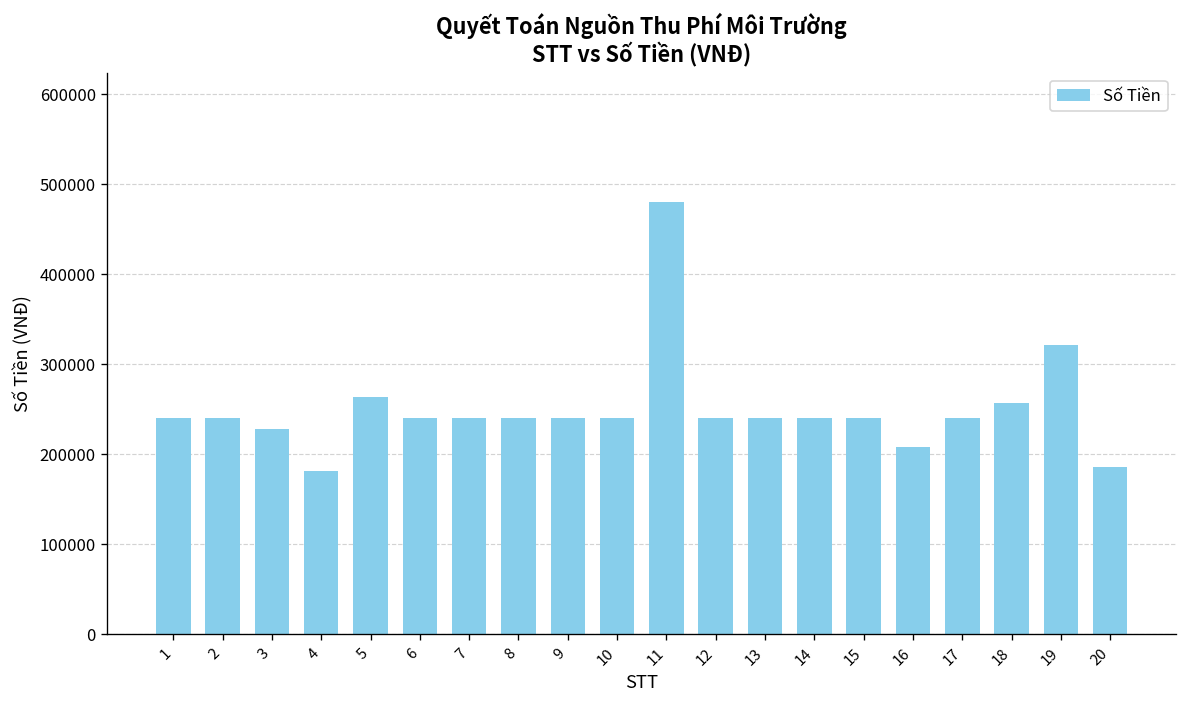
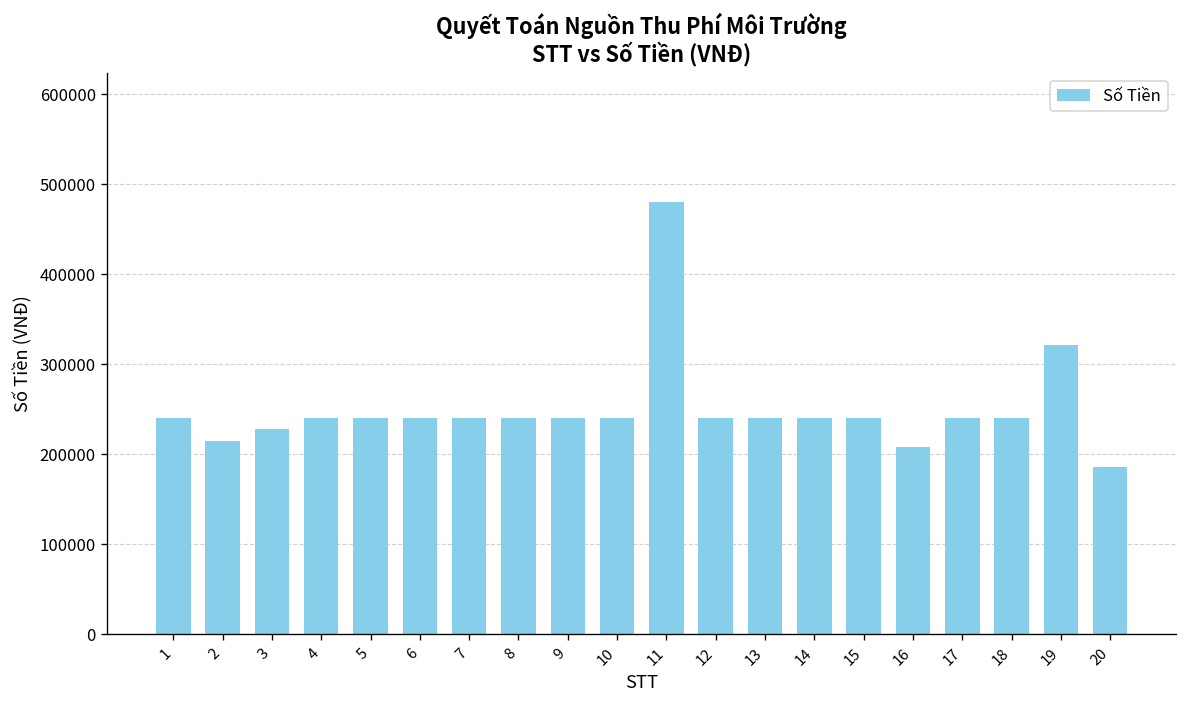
  {
    "1": 240000,
-   "2": 240000,
+   "2": 220000,
    "3": 230000,
-   "4": 180000,
-   "5": 260000,
+   "4": 240000,
+   "5": 240000,
    "6": 240000,
    "7": 240000,
    "8": 240000,
    "9": 240000,
    "10": 240000,
    "11": 480000,
    "12": 240000,
    "13": 240000,
    "14": 240000,
    "15": 240000,
    "16": 210000,
    "17": 240000,
-   "18": 260000,
+   "18": 240000,
    "19": 320000,
    "20": 190000
  }
